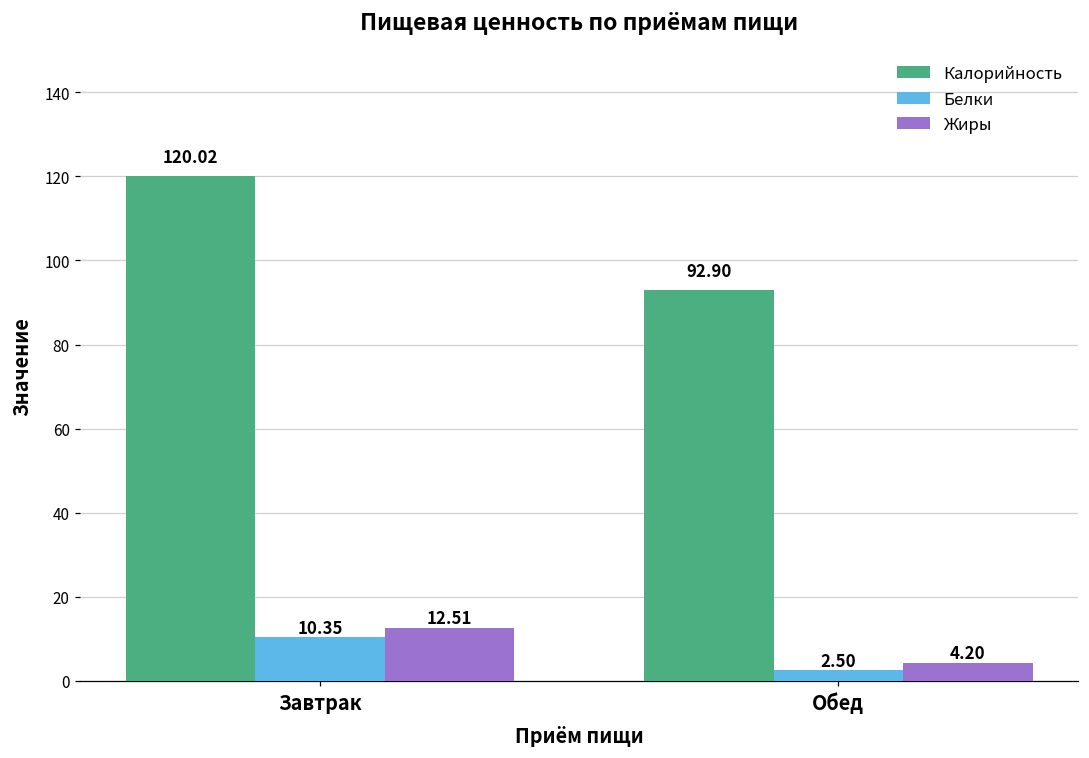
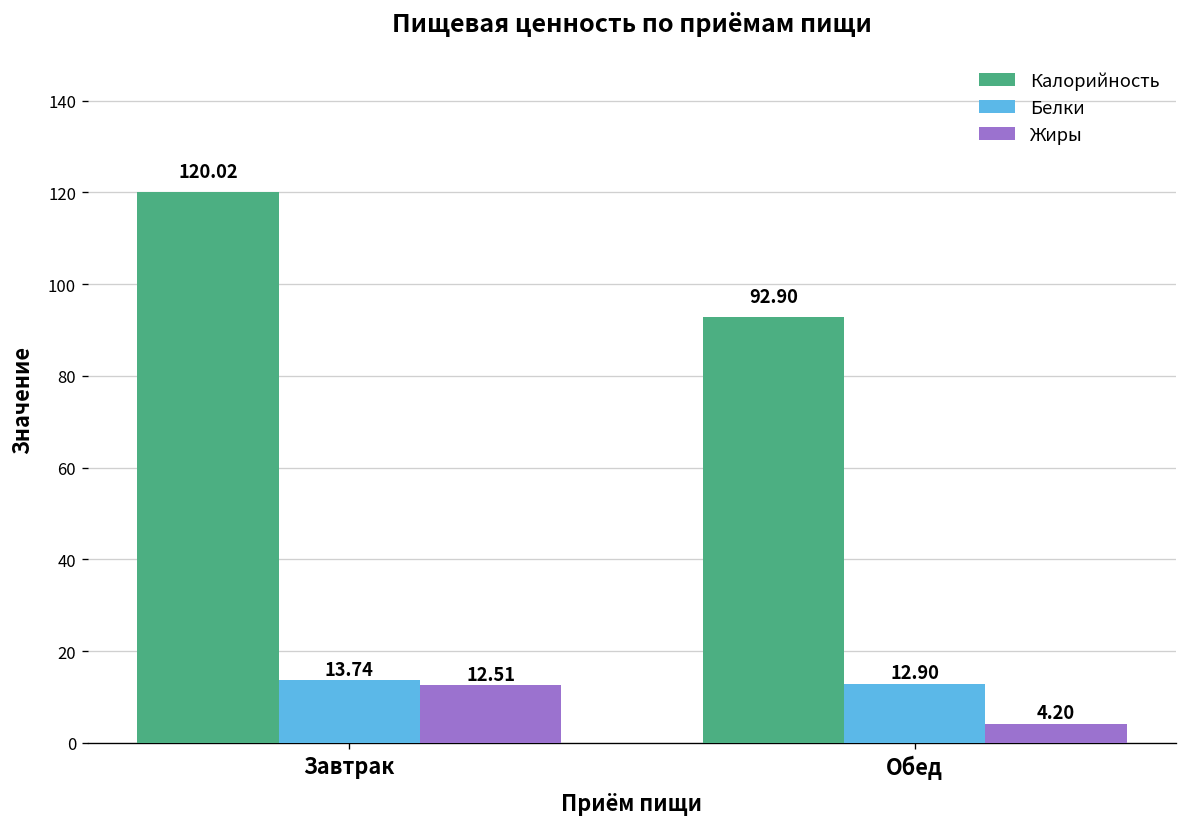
  {
    "Калорийность": {
      "Завтрак": 120.02,
      "Обед": 92.90
    },
    "Белки": {
-     "Завтрак": 10.35,
-     "Обед": 2.50
+     "Завтрак": 13.74,
+     "Обед": 12.90
    },
    "Жиры": {
      "Завтрак": 12.51,
      "Обед": 4.20
    }
  }
